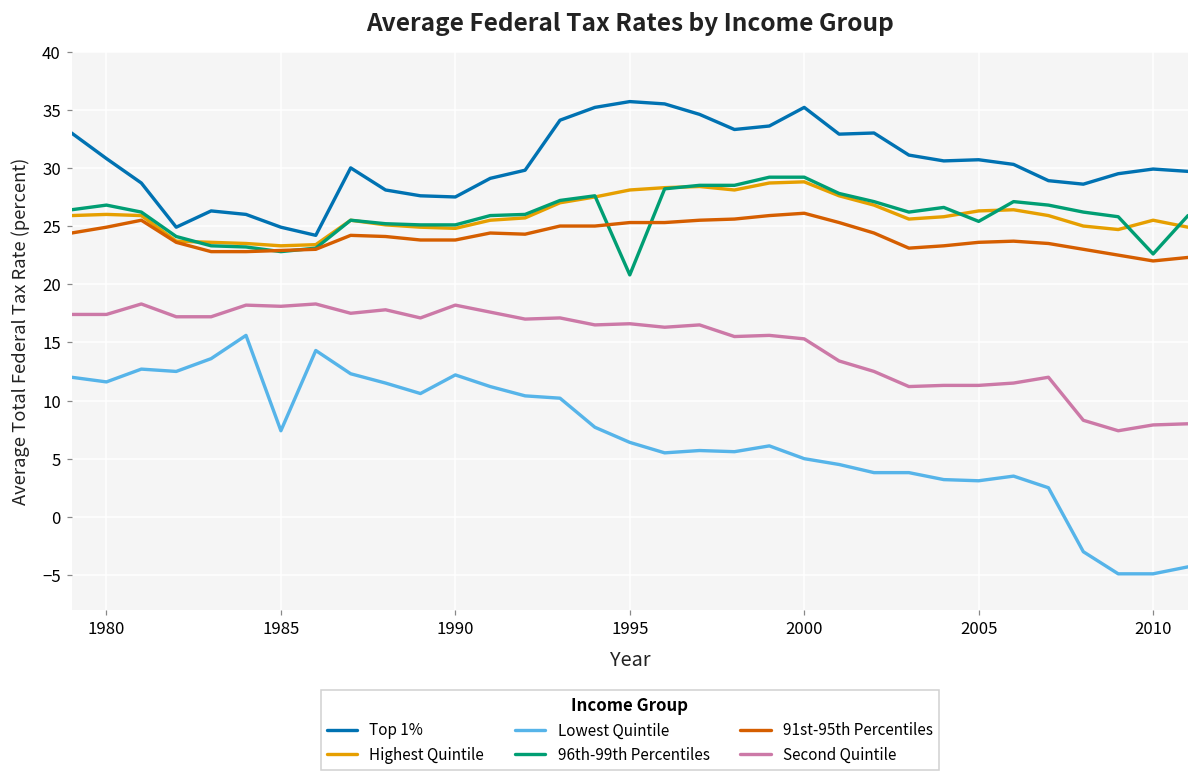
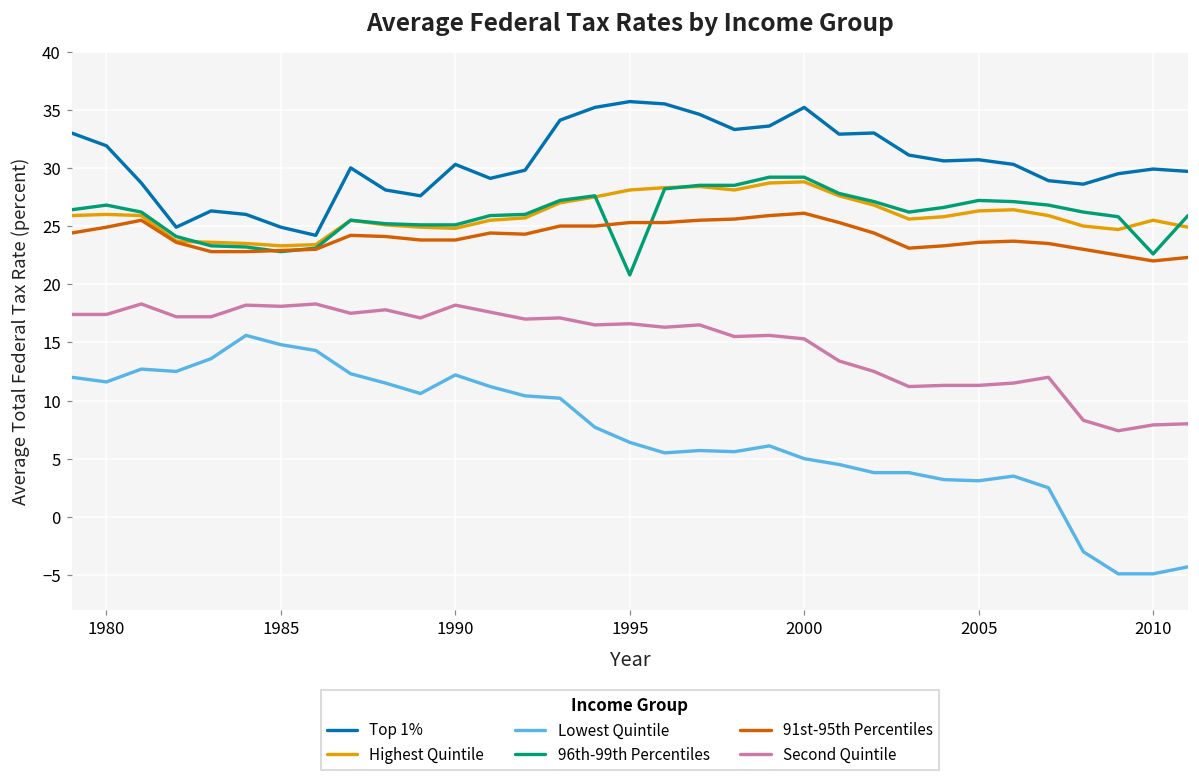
  {
    "Top 1%": {
-     "1980": 30.8,
+     "1980": 31.9,
      "1985": 24.9,
-     "1990": 27.5,
+     "1990": 30.3,
      "1995": 35.7,
      "2000": 35.2,
      "2005": 30.7,
      "2010": 29.9
    },
    "Highest Quintile": {
      "1980": 26.0,
      "1985": 23.3,
      "1990": 24.8,
      "1995": 28.1,
      "2000": 28.8,
      "2005": 26.3,
      "2010": 25.5
    },
    "Lowest Quintile": {
      "1980": 11.6,
-     "1985": 7.4,
+     "1985": 14.8,
      "1990": 12.2,
      "1995": 6.4,
      "2000": 5.0,
      "2005": 3.1,
      "2010": -4.9
    },
    "96th-99th Percentiles": {
      "1980": 26.8,
      "1990": 25.1,
      "1995": 20.8,
      "2000": 29.2,
-     "2005": 25.4,
+     "2005": 27.2,
      "2010": 22.6
    },
    "91st-95th Percentiles": {
      "1980": 24.9,
      "1990": 23.8,
      "1995": 25.3,
      "2000": 26.1,
      "2005": 23.6,
      "2010": 22.0
    },
    "Second Quintile": {
      "1980": 17.4,
      "1985": 18.1,
      "1990": 18.2,
      "1995": 16.6,
      "2000": 15.3,
      "2005": 11.3,
      "2010": 7.9
    }
  }
